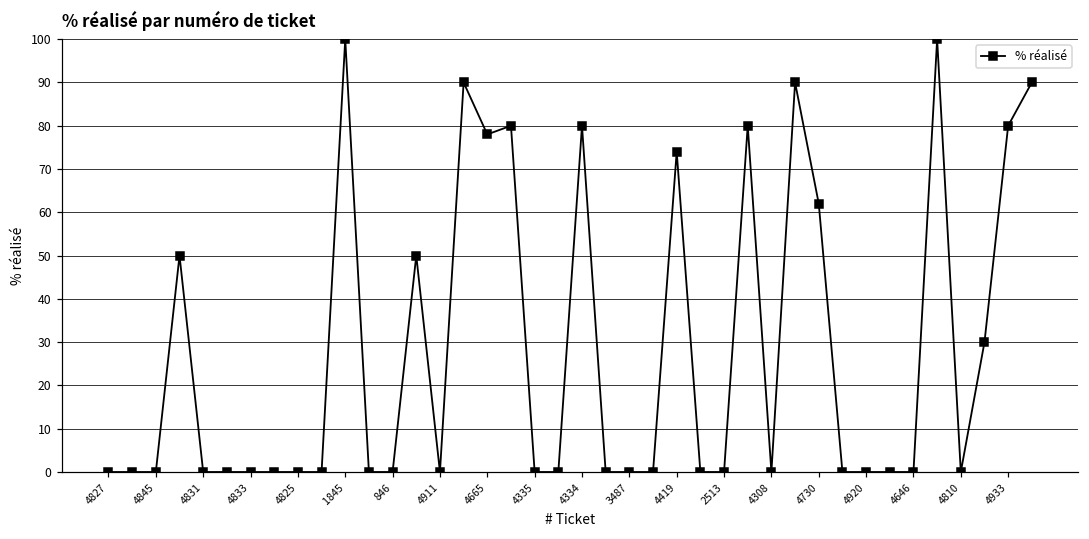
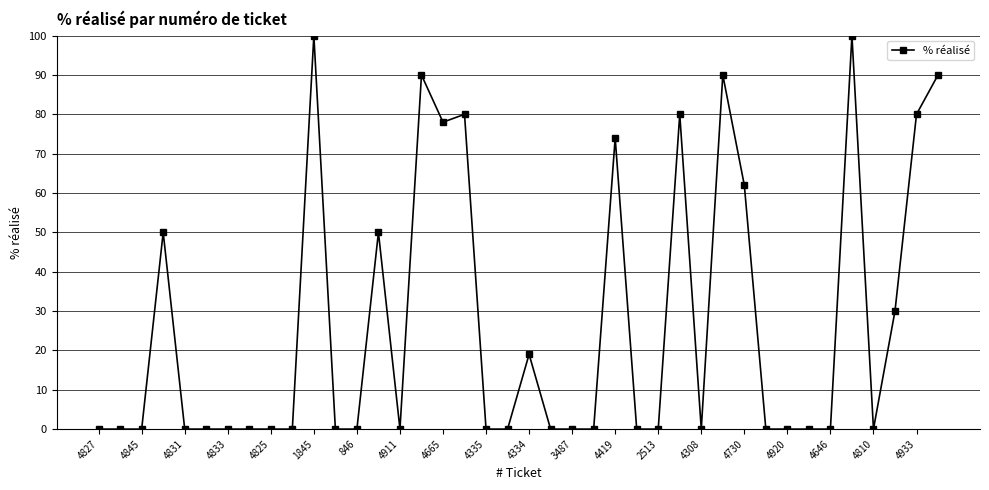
  {
    "4827": 0,
    "4845": 0,
    "4831": 0,
    "4833": 0,
    "4825": 0,
    "1845": 100,
    "846": 0,
    "4911": 0,
    "4665": 78,
    "4335": 0,
-   "4334": 80,
+   "4334": 19,
    "3487": 0,
    "4419": 74,
    "2513": 0,
    "4308": 0,
    "4730": 62,
    "4920": 0,
    "4646": 0,
    "4810": 0,
    "4933": 80
  }
